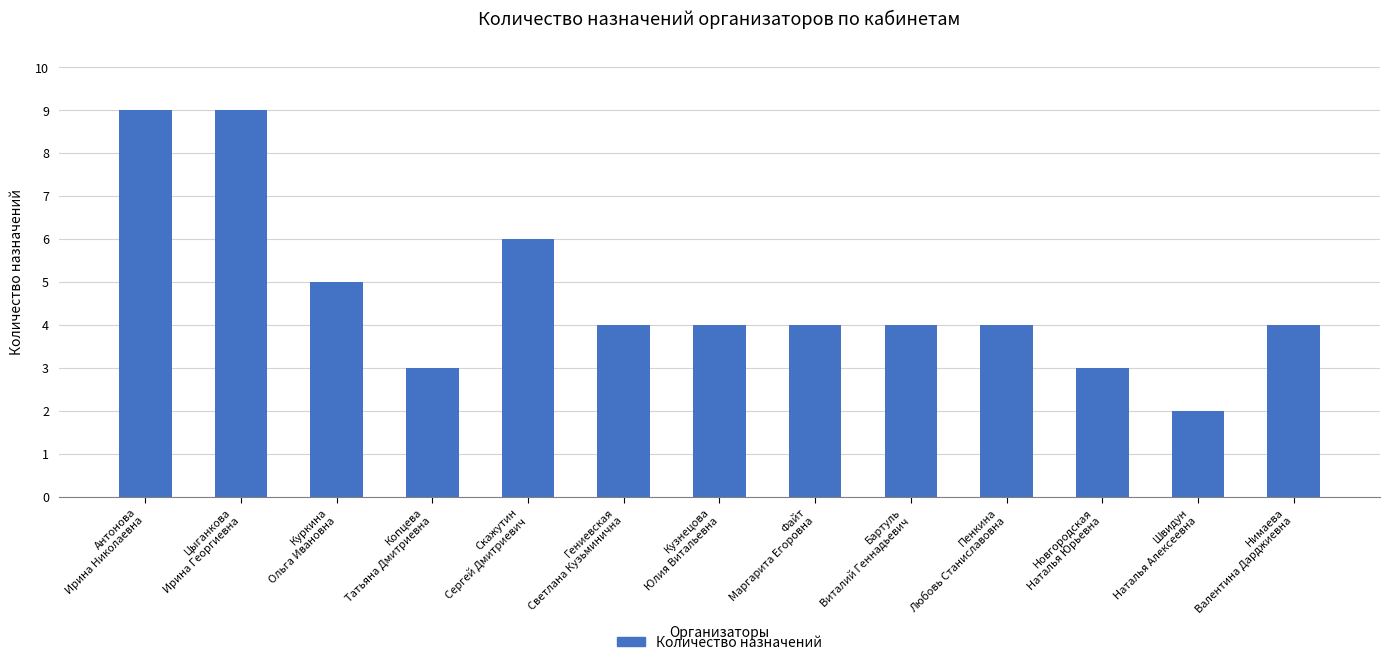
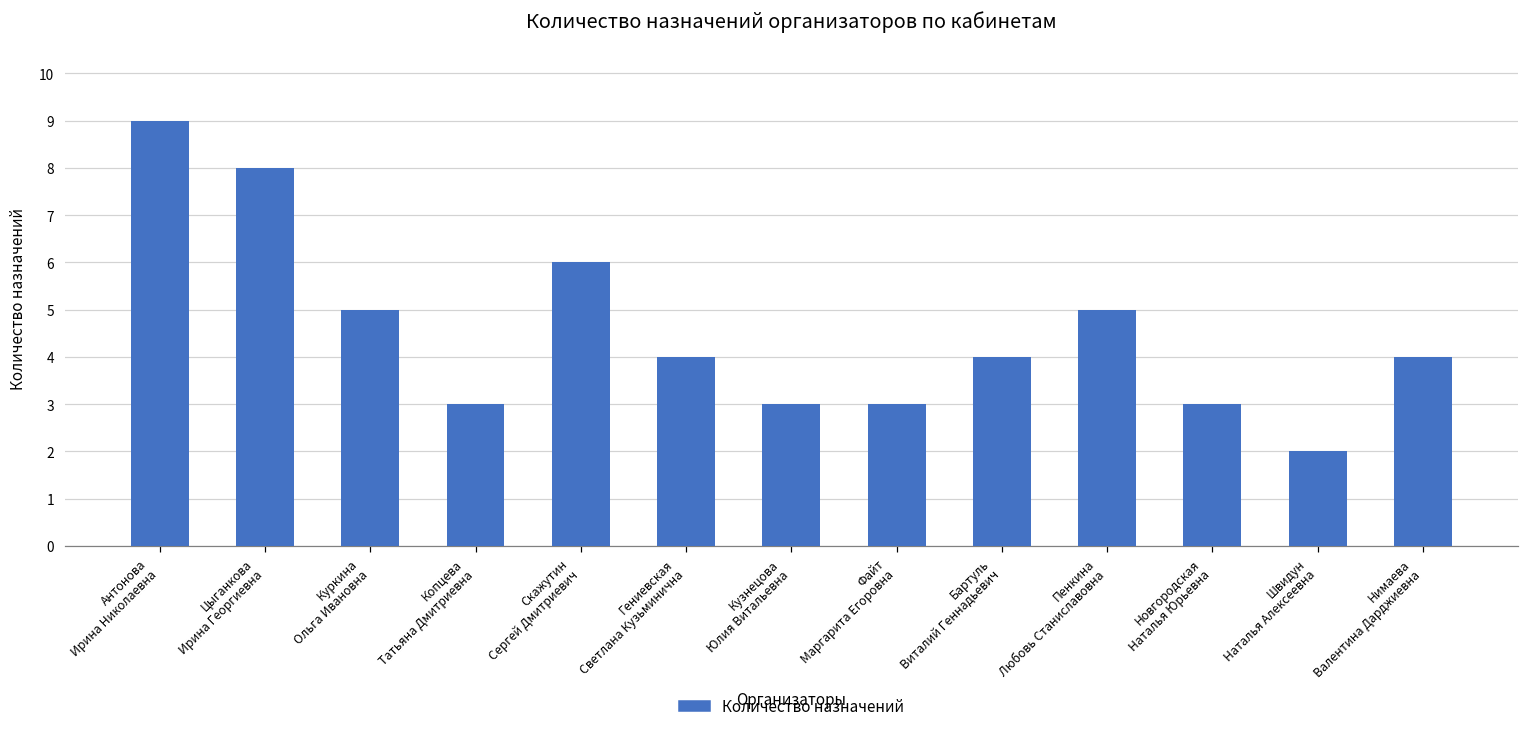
  {
    "Антонова Ирина Николаевна": 9,
-   "Цыганкова Ирина Георгиевна": 9,
+   "Цыганкова Ирина Георгиевна": 8,
    "Куркина Ольга Ивановна": 5,
    "Копцева Татьяна Дмитриевна": 3,
    "Скажутин Сергей Дмитриевич": 6,
    "Гениевская Светлана Кузьминична": 4,
-   "Кузнецова Юлия Витальевна": 4,
-   "Файт Маргарита Егоровна": 4,
+   "Кузнецова Юлия Витальевна": 3,
+   "Файт Маргарита Егоровна": 3,
    "Бартуль Виталий Геннадьевич": 4,
-   "Пенкина Любовь Станиславовна": 4,
+   "Пенкина Любовь Станиславовна": 5,
    "Новгородская Наталья Юрьевна": 3,
    "Швидун Наталья Алексеевна": 2,
    "Нимаева Валентина Дарджиевна": 4
  }
